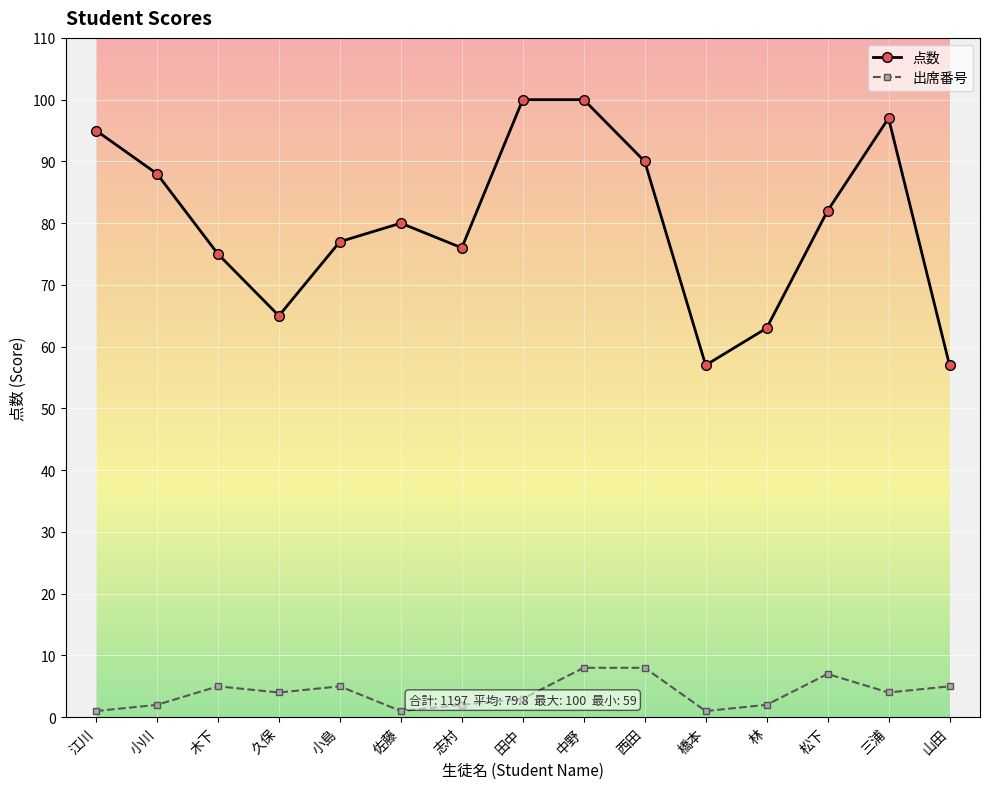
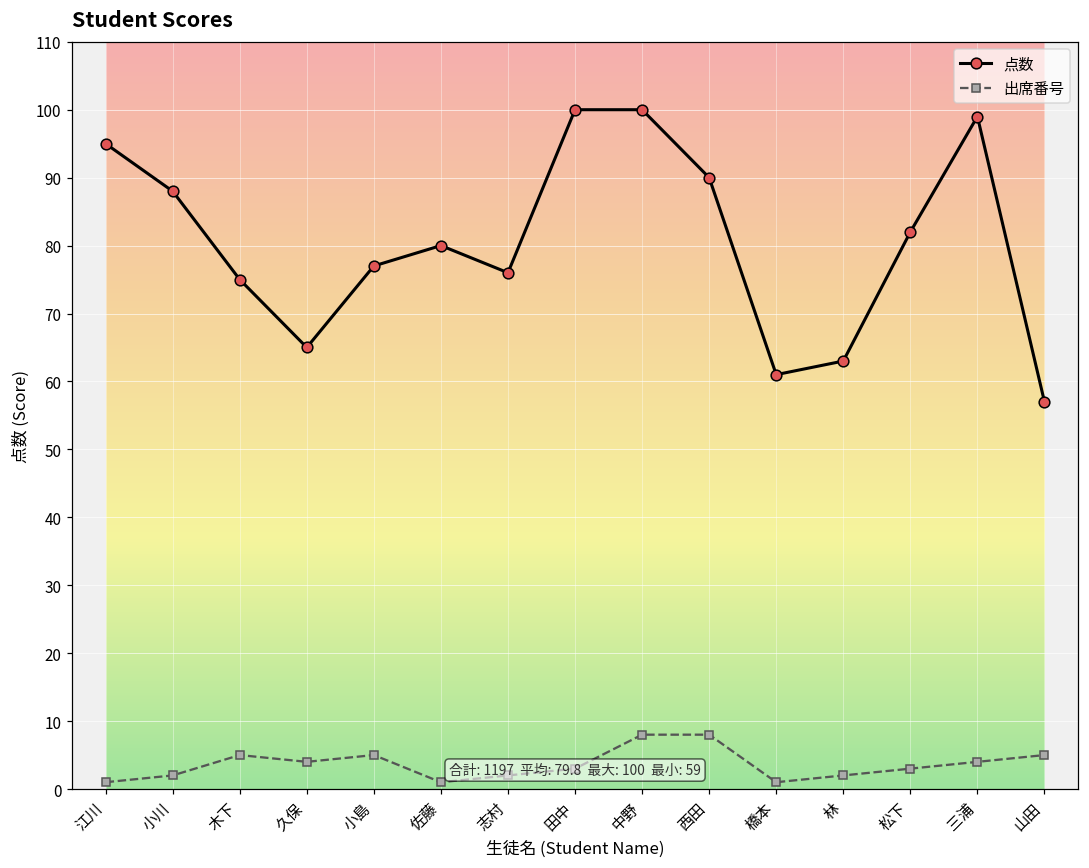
  {
    "点数": {
      "江川": 95,
      "小川": 88,
      "木下": 75,
      "久保": 65,
      "小島": 77,
      "佐藤": 80,
      "志村": 76,
      "田中": 100,
      "中野": 100,
      "西田": 90,
-     "橋本": 57,
+     "橋本": 61,
      "林": 63,
      "松下": 82,
-     "三浦": 97,
+     "三浦": 99,
      "山田": 57
    },
    "出席番号": {
      "江川": 1,
      "小川": 2,
      "木下": 5,
      "久保": 4,
      "小島": 5,
      "佐藤": 1,
      "中野": 8,
      "西田": 8,
      "橋本": 1,
      "林": 2,
-     "松下": 7,
+     "松下": 3,
      "三浦": 4,
      "山田": 5
    }
  }
